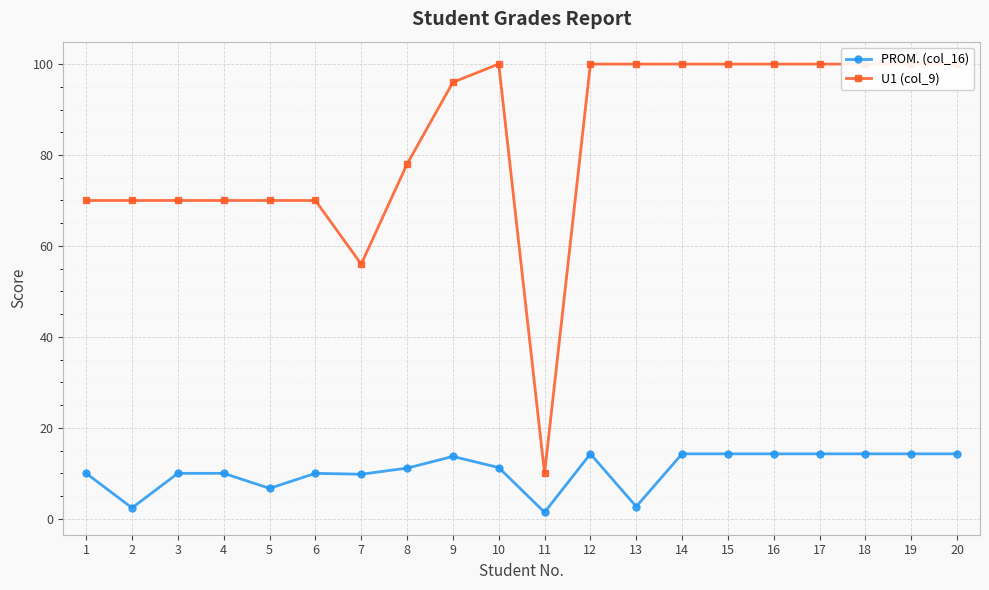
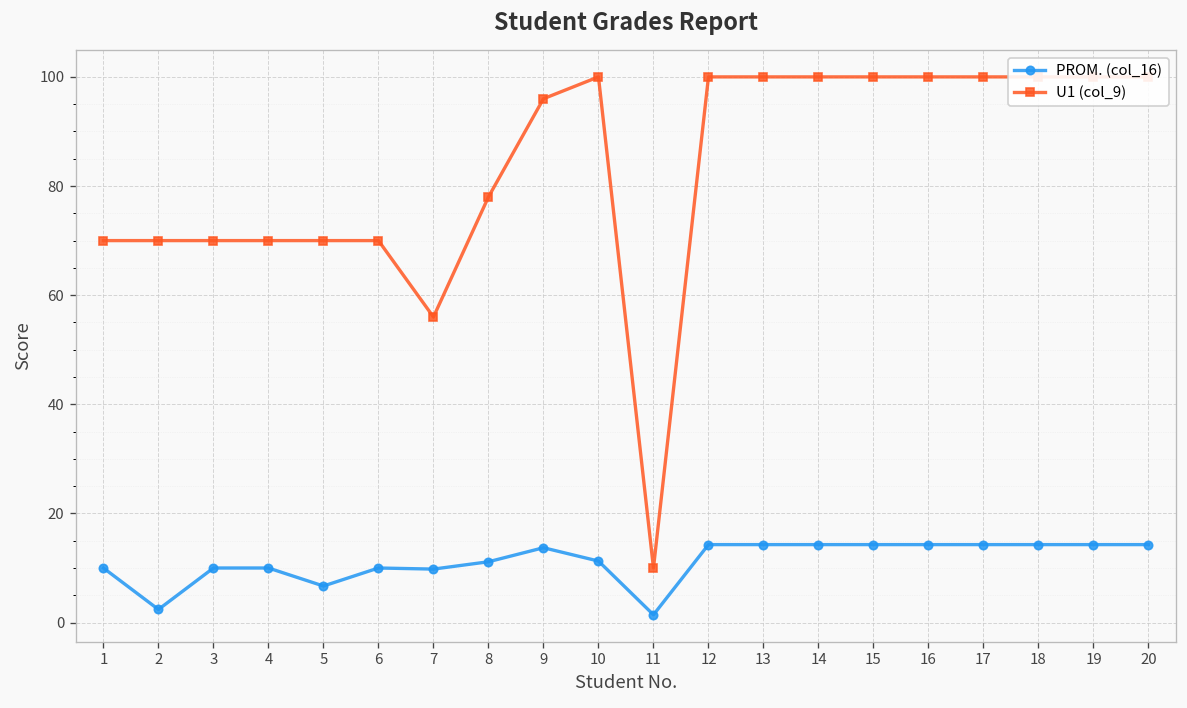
  {
    "PROM. (col_16)": {
      "1": 10,
      "2": 2,
      "3": 10,
      "4": 10,
      "5": 7,
      "6": 10,
      "7": 10,
      "8": 11,
      "9": 14,
      "10": 11,
      "11": 1,
      "12": 14,
-     "13": 3,
+     "13": 14,
      "14": 14,
      "15": 14,
      "16": 14,
      "17": 14,
      "18": 14,
      "19": 14,
      "20": 14
    },
    "U1 (col_9)": {
      "1": 70,
      "2": 70,
      "3": 70,
      "4": 70,
      "5": 70,
      "6": 70,
      "7": 56,
      "8": 78,
      "9": 96,
      "10": 100,
      "11": 10,
      "12": 100,
      "13": 100,
      "14": 100,
      "15": 100,
      "16": 100,
      "17": 100
    }
  }
